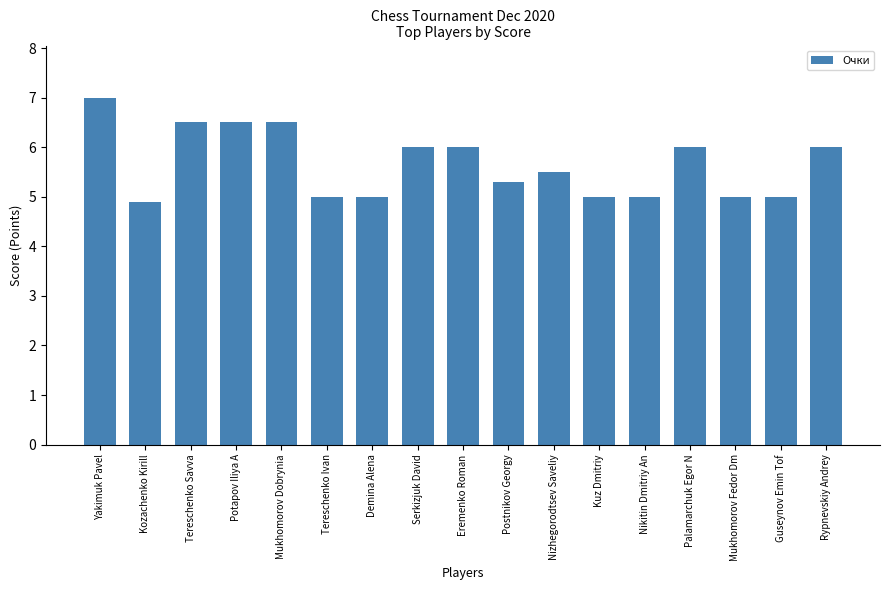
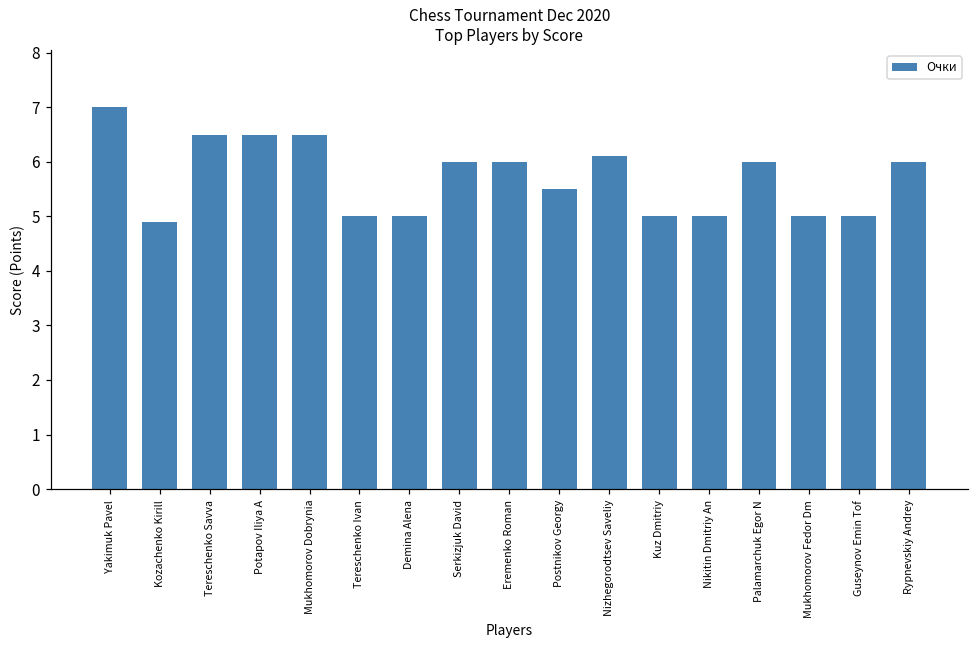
  {
    "Yakimuk Pavel": 7.0,
    "Kozachenko Kirill": 4.9,
    "Tereschenko Savva": 6.5,
    "Potapov Iliya A": 6.5,
    "Mukhomorov Dobrynia": 6.5,
    "Tereschenko Ivan": 5.0,
    "Demina Alena": 5.0,
    "Serkizjuk David": 6.0,
    "Eremenko Roman": 6.0,
-   "Postnikov Georgy": 5.3,
-   "Nizhegorodtsev Saveliy": 5.5,
+   "Postnikov Georgy": 5.5,
+   "Nizhegorodtsev Saveliy": 6.1,
    "Kuz Dmitriy": 5.0,
    "Nikitin Dmitriy An": 5.0,
    "Palamarchuk Egor N": 6.0,
    "Mukhomorov Fedor Dm": 5.0,
    "Guseynov Emin Tof": 5.0,
    "Rypnevskiy Andrey": 6.0
  }
